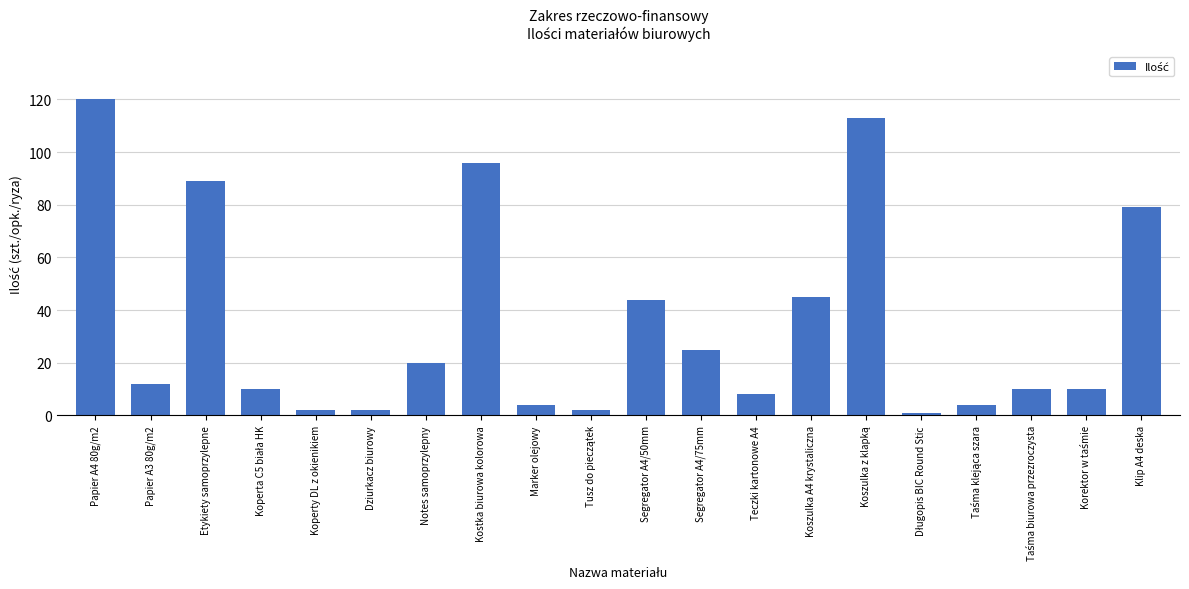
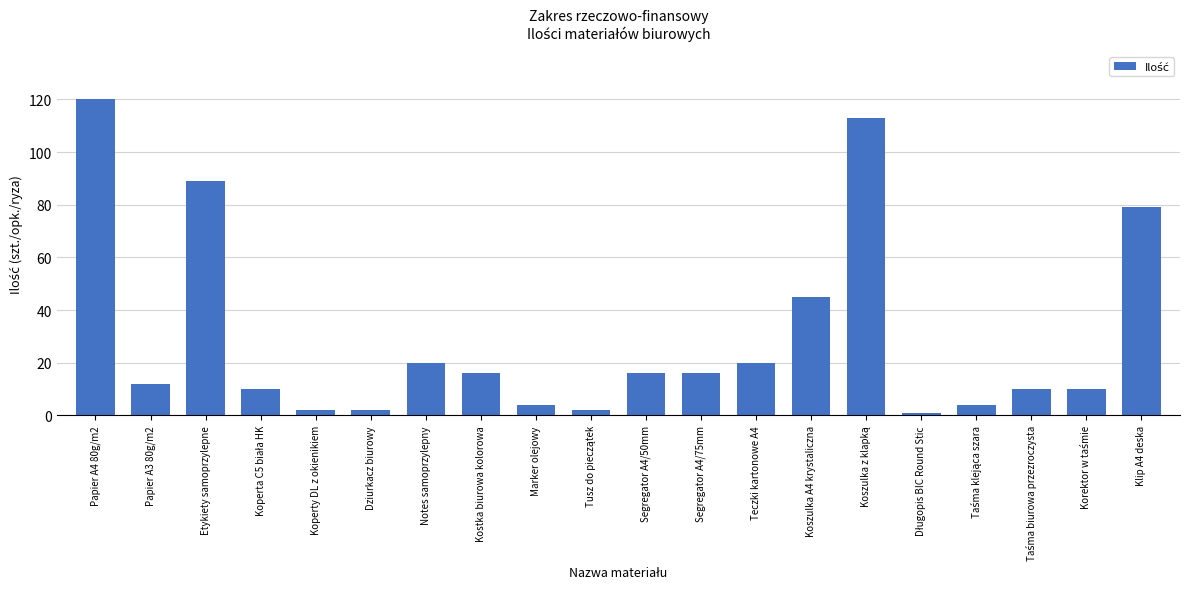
  {
    "Papier A4 80g/m2": 120,
    "Papier A3 80g/m2": 12,
    "Etykiety samoprzylepne": 89,
    "Koperta C5 biała HK": 10,
    "Koperty DL z okienikiem": 2,
    "Dziurkacz biurowy": 2,
    "Notes samoprzylepny": 20,
-   "Kostka biurowa kolorowa": 96,
+   "Kostka biurowa kolorowa": 16,
    "Marker olejowy": 4,
    "Tusz do pieczątek": 2,
-   "Segregator A4/50mm": 44,
-   "Segregator A4/75mm": 25,
-   "Teczki kartonowe A4": 8,
+   "Segregator A4/50mm": 16,
+   "Segregator A4/75mm": 16,
+   "Teczki kartonowe A4": 20,
    "Koszulka A4 krystaliczna": 45,
    "Koszulka z klapką": 113,
    "Długopis BIC Round Stic": 1,
    "Taśma klejąca szara": 4,
    "Taśma biurowa przezroczysta": 10,
    "Korektor w taśmie": 10,
    "Klip A4 deska": 79
  }
